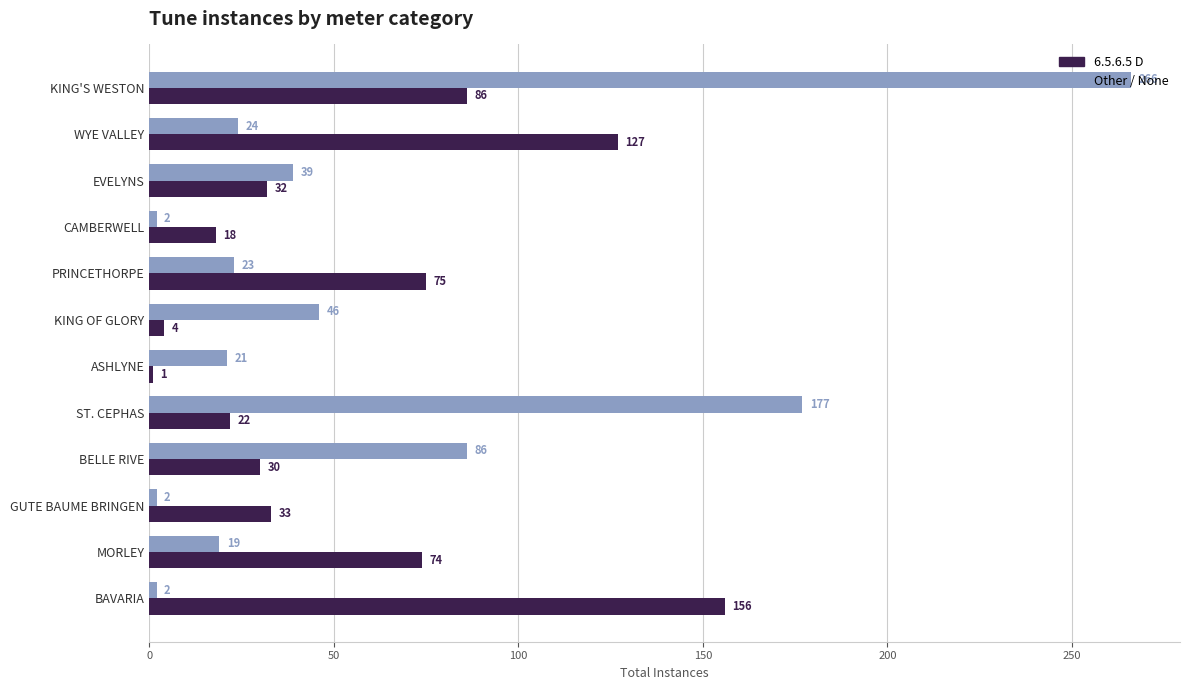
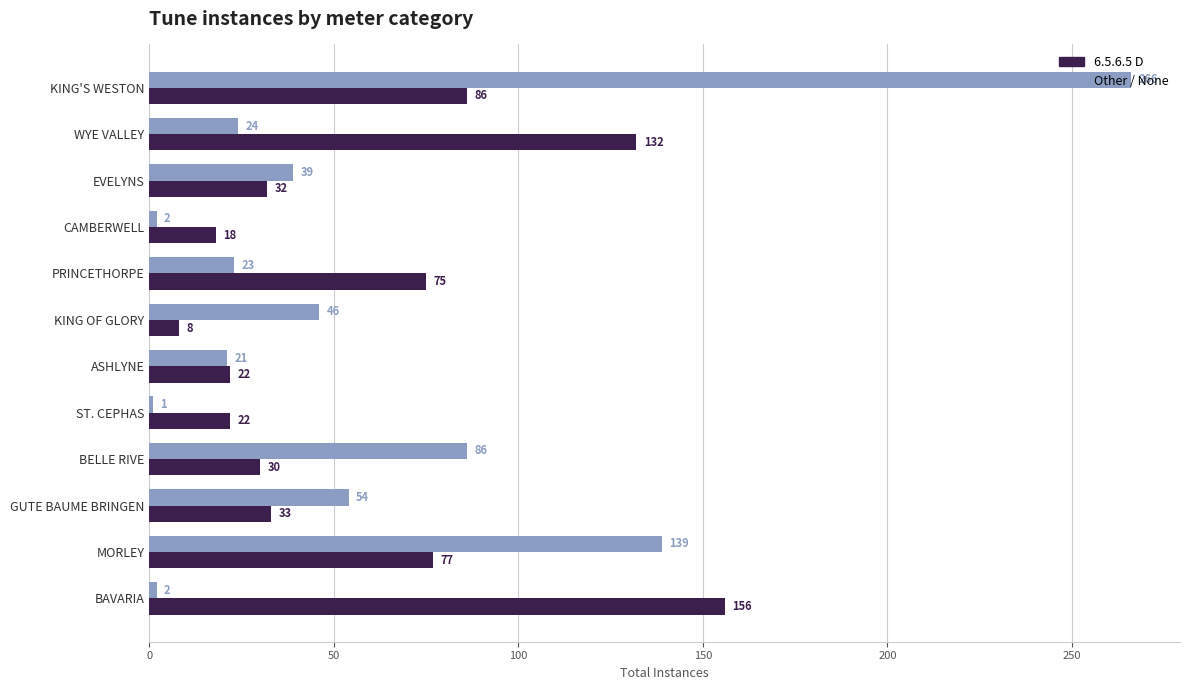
  {
    "6.5.6.5 D": {
      "KING'S WESTON": 86,
-     "WYE VALLEY": 127,
+     "WYE VALLEY": 132,
      "EVELYNS": 32,
      "CAMBERWELL": 18,
      "PRINCETHORPE": 75,
-     "KING OF GLORY": 4,
-     "ASHLYNE": 1,
+     "KING OF GLORY": 8,
+     "ASHLYNE": 22,
      "ST. CEPHAS": 22,
      "BELLE RIVE": 30,
      "GUTE BAUME BRINGEN": 33,
-     "MORLEY": 74,
+     "MORLEY": 77,
      "BAVARIA": 156
    },
    "Other / None": {
      "KING'S WESTON": 266,
      "WYE VALLEY": 24,
      "EVELYNS": 39,
      "CAMBERWELL": 2,
      "PRINCETHORPE": 23,
      "KING OF GLORY": 46,
      "ASHLYNE": 21,
-     "ST. CEPHAS": 177,
+     "ST. CEPHAS": 1,
      "BELLE RIVE": 86,
-     "GUTE BAUME BRINGEN": 2,
-     "MORLEY": 19,
+     "GUTE BAUME BRINGEN": 54,
+     "MORLEY": 139,
      "BAVARIA": 2
    }
  }
